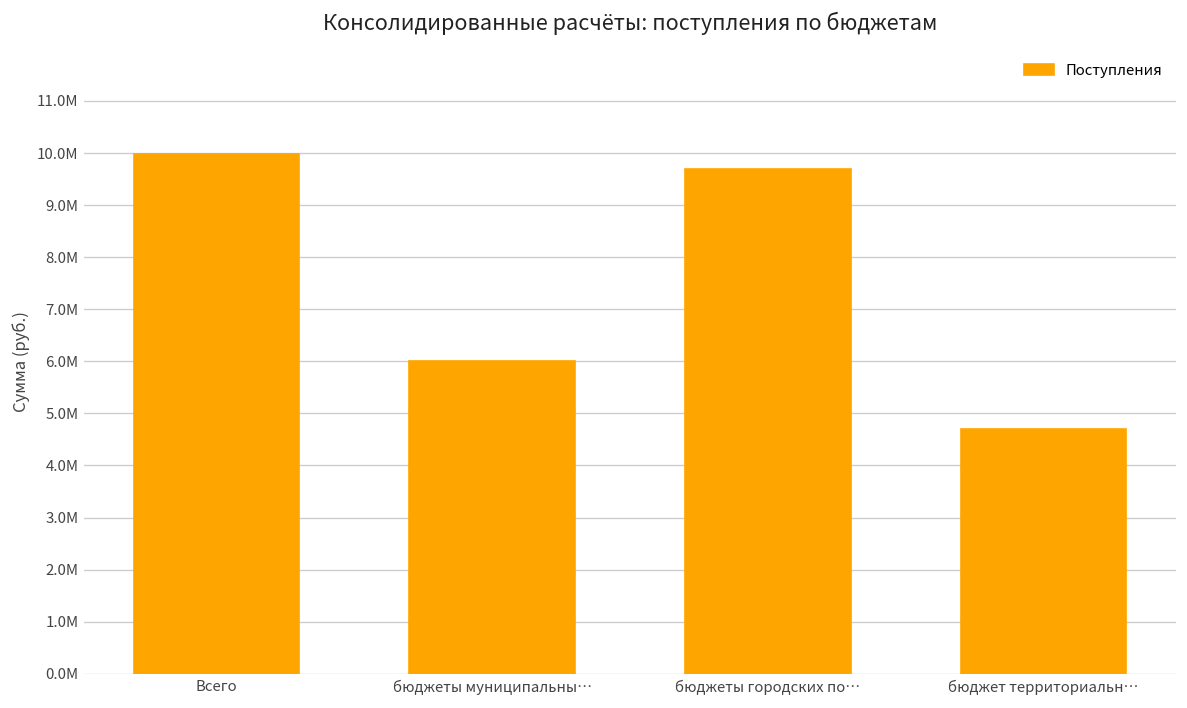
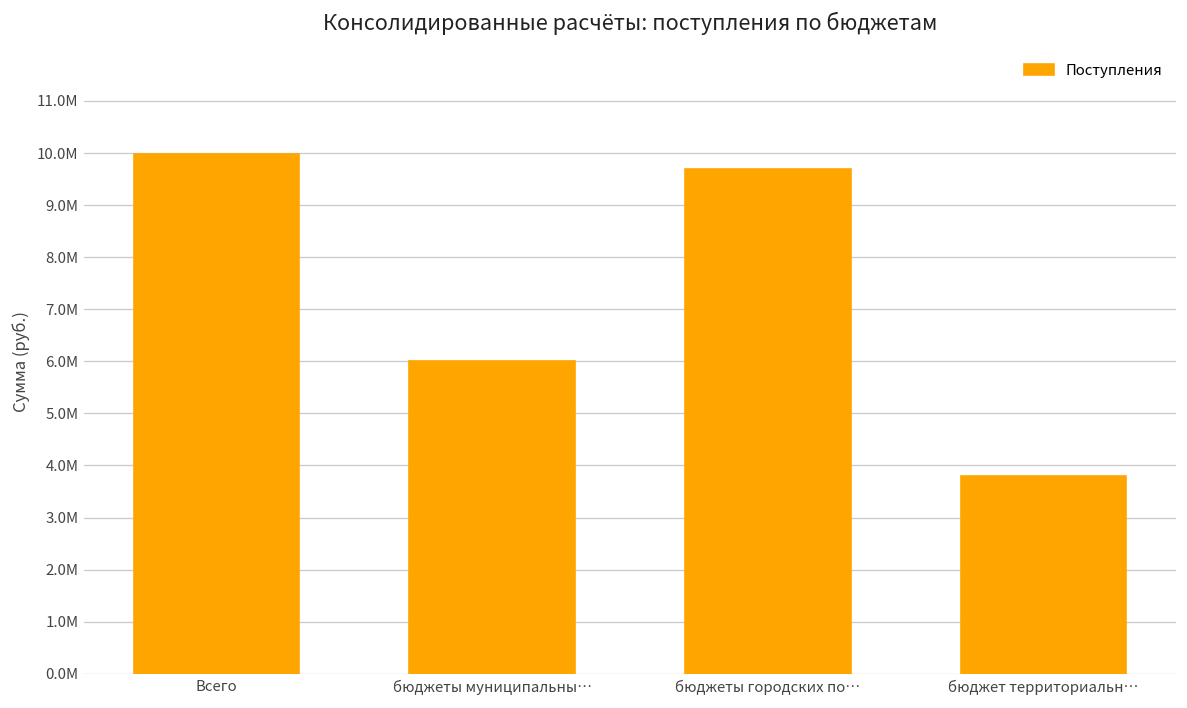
  {
    "Всего": 10000000,
    "бюджеты муниципальны…": 6000000,
    "бюджеты городских по…": 9700000,
-   "бюджет территориальн…": 4700000
+   "бюджет территориальн…": 3800000
  }
